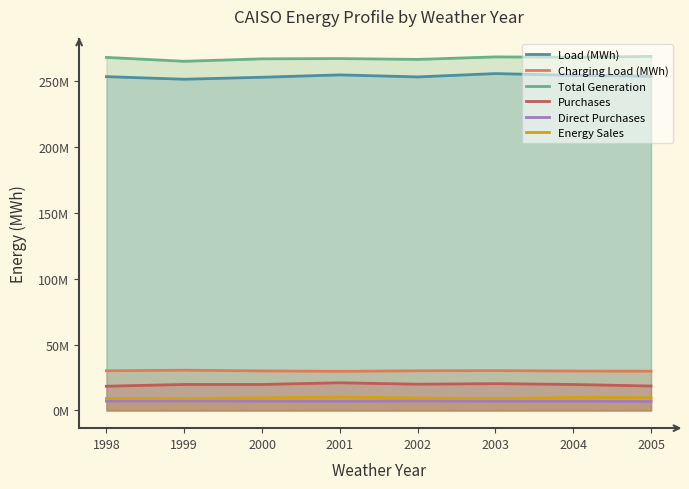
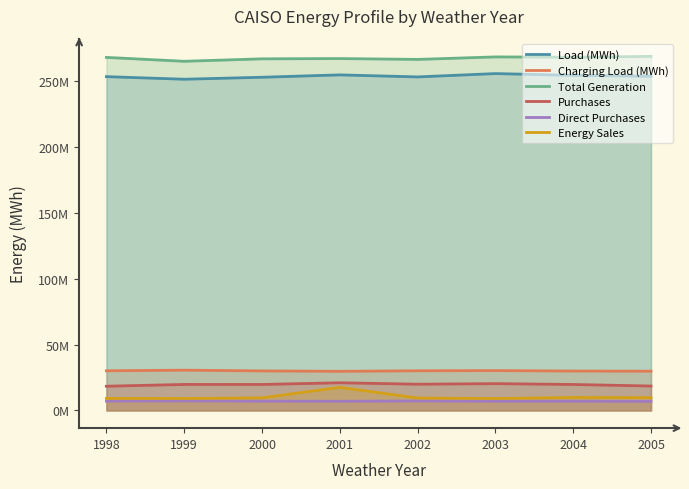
  {
    "Direct Purchases": {
      "1998": 7000000,
      "2000": 7000000,
      "2001": 7000000,
      "2002": 7000000,
      "2003": 7000000,
      "2004": 7000000,
      "2005": 7000000
    },
    "Energy Sales": {
      "1998": 9000000,
      "2000": 10000000,
-     "2001": 10000000,
+     "2001": 18000000,
      "2002": 9000000,
      "2003": 9000000,
      "2004": 10000000,
      "2005": 10000000
    }
  }
